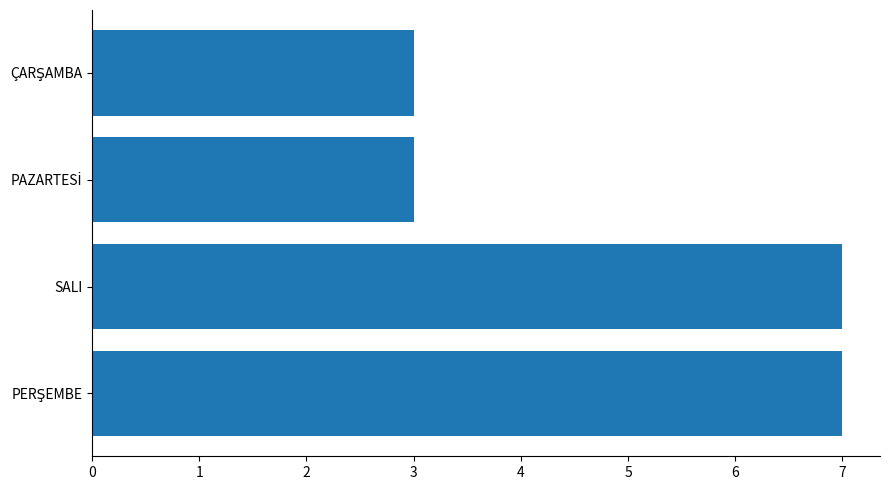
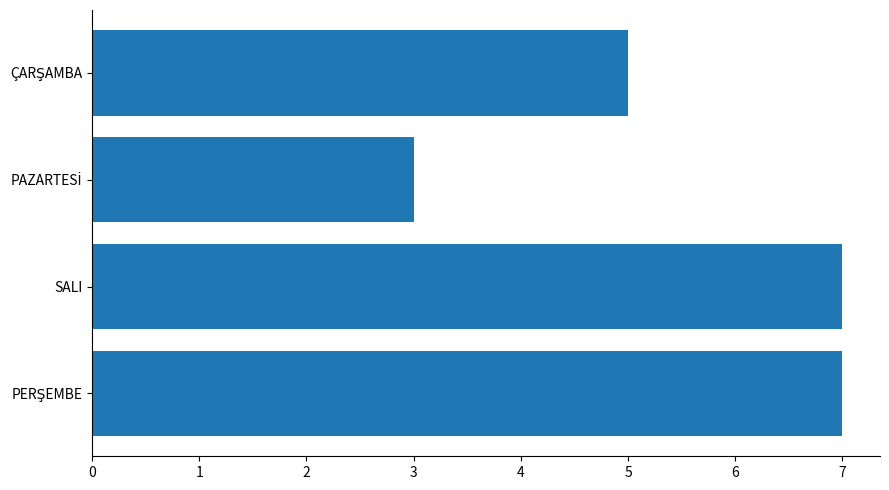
  {
-   "ÇARŞAMBA": 3,
+   "ÇARŞAMBA": 5,
    "PAZARTESİ": 3,
    "SALI": 7,
    "PERŞEMBE": 7
  }
